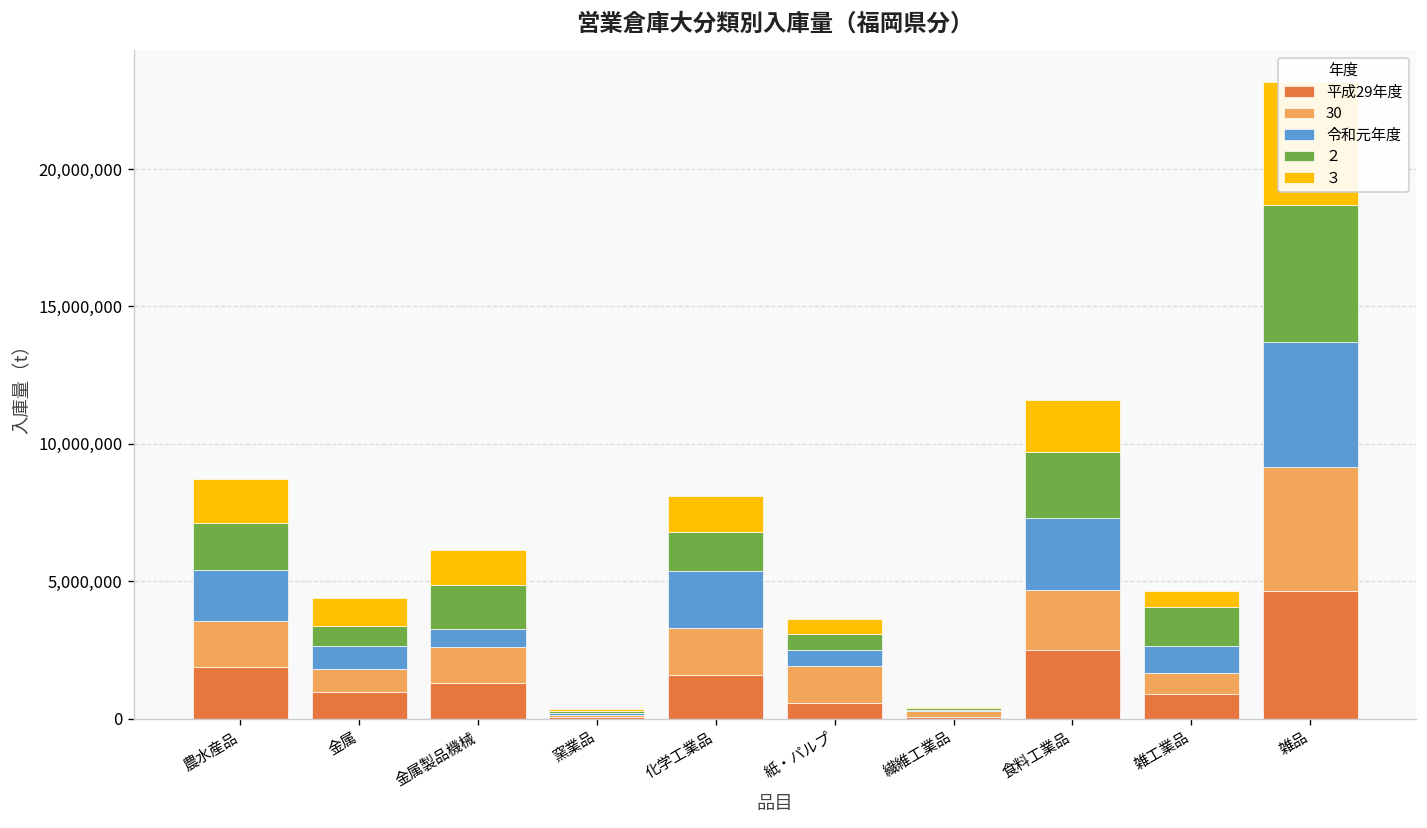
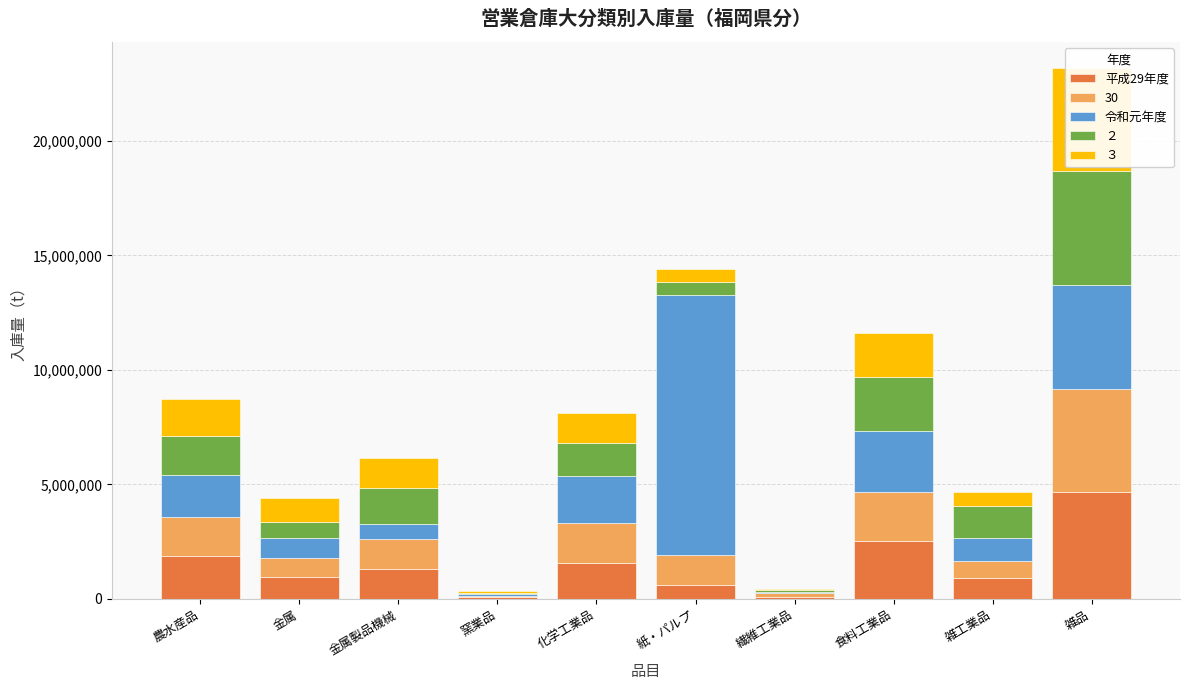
  {
    "令和元年度": {
      "農水産品": "1,800,000",
      "金属": "800,000",
      "金属製品機械": "700,000",
      "化学工業品": "2,100,000",
-     "紙・パルプ": "600,000",
+     "紙・パルプ": "11,400,000",
      "食料工業品": "2,600,000",
      "雑工業品": "1,000,000",
      "雑品": "4,600,000"
    },
    "２": {
      "農水産品": "1,700,000",
      "金属": "700,000",
      "金属製品機械": "1,600,000",
      "化学工業品": "1,400,000",
      "紙・パルプ": "600,000",
      "食料工業品": "2,400,000",
      "雑工業品": "1,400,000",
      "雑品": "5,000,000"
    },
    "３": {
      "農水産品": "1,600,000",
      "金属": "1,000,000",
      "金属製品機械": "1,300,000",
      "化学工業品": "1,300,000",
      "紙・パルプ": "600,000",
      "食料工業品": "1,900,000",
      "雑工業品": "600,000"
    }
  }
